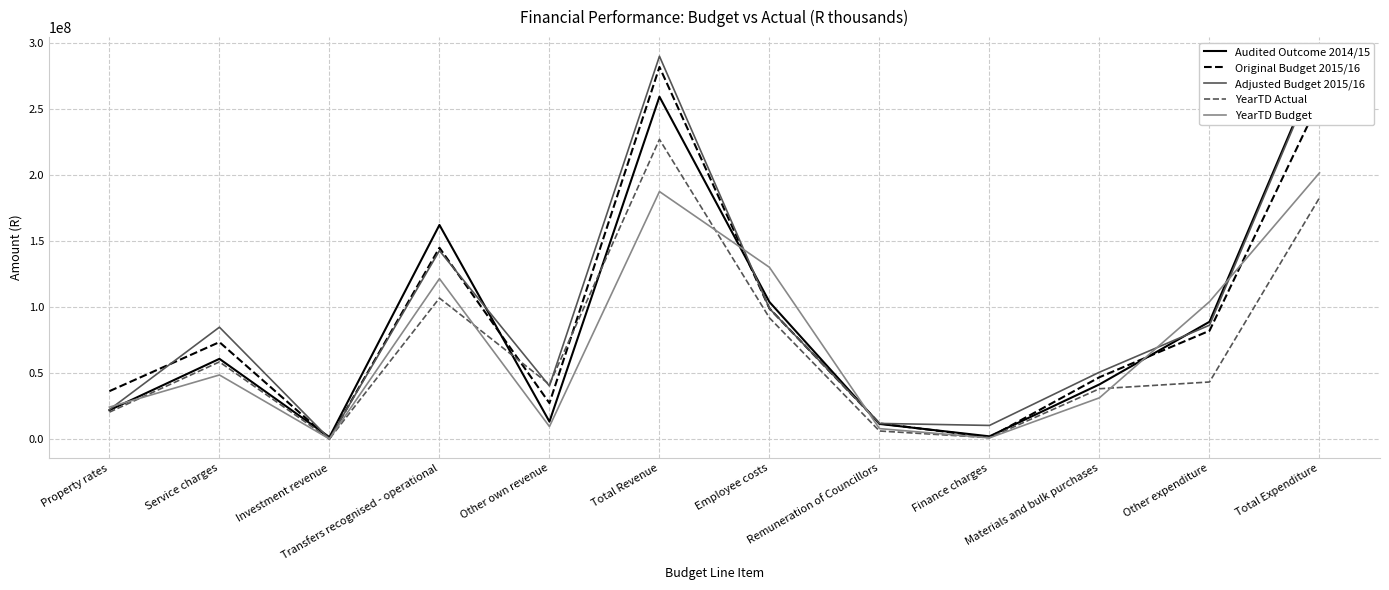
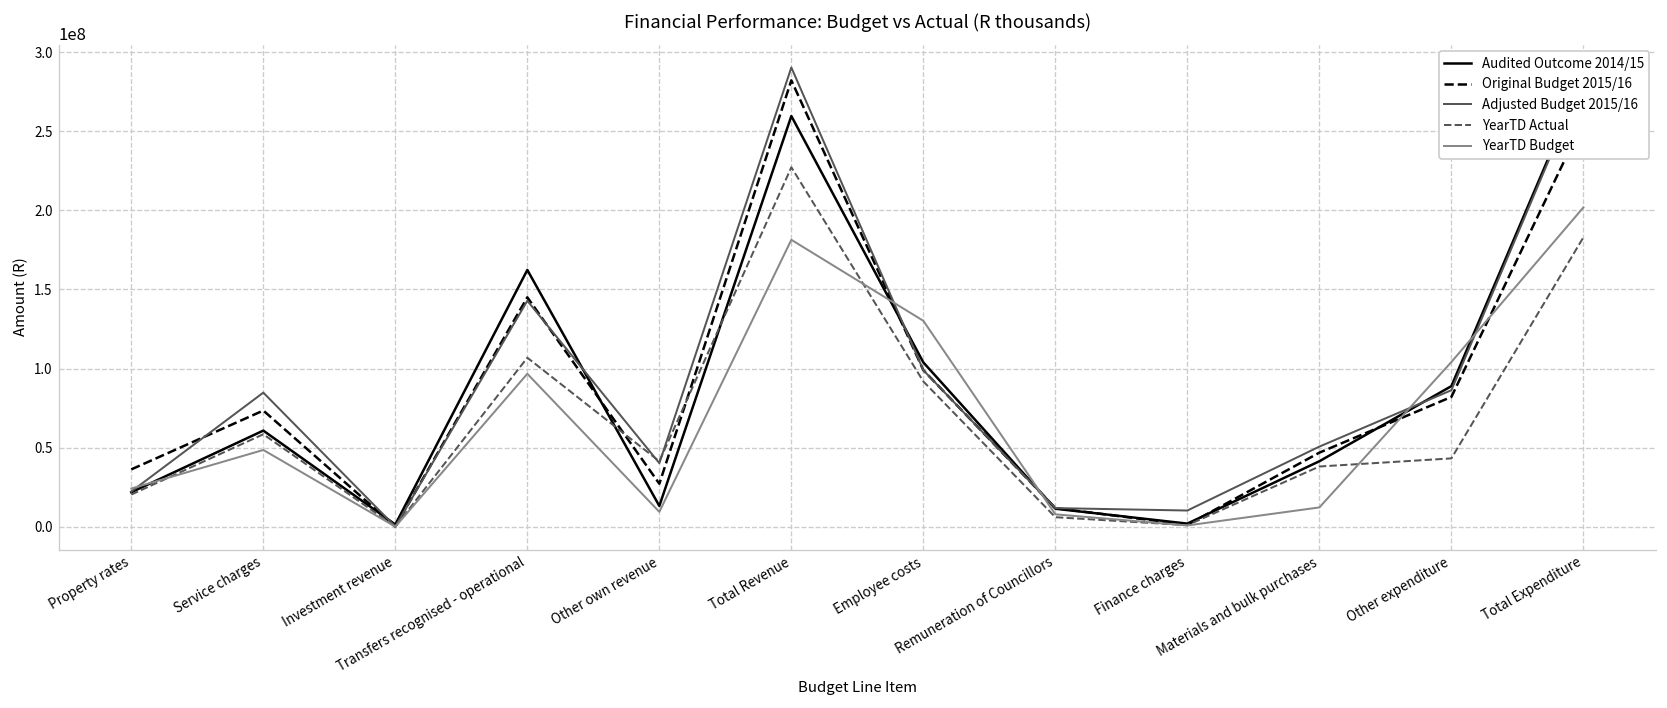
  {
    "YearTD Budget": {
      "Service charges": 49000000,
-     "Transfers recognised - operational": 122000000,
+     "Transfers recognised - operational": 97000000,
      "Other own revenue": 9000000,
-     "Total Revenue": 188000000,
+     "Total Revenue": 181000000,
      "Employee costs": 130000000,
-     "Materials and bulk purchases": 31000000,
+     "Materials and bulk purchases": 12000000,
      "Other expenditure": 104000000,
      "Total Expenditure": 202000000
    }
  }
